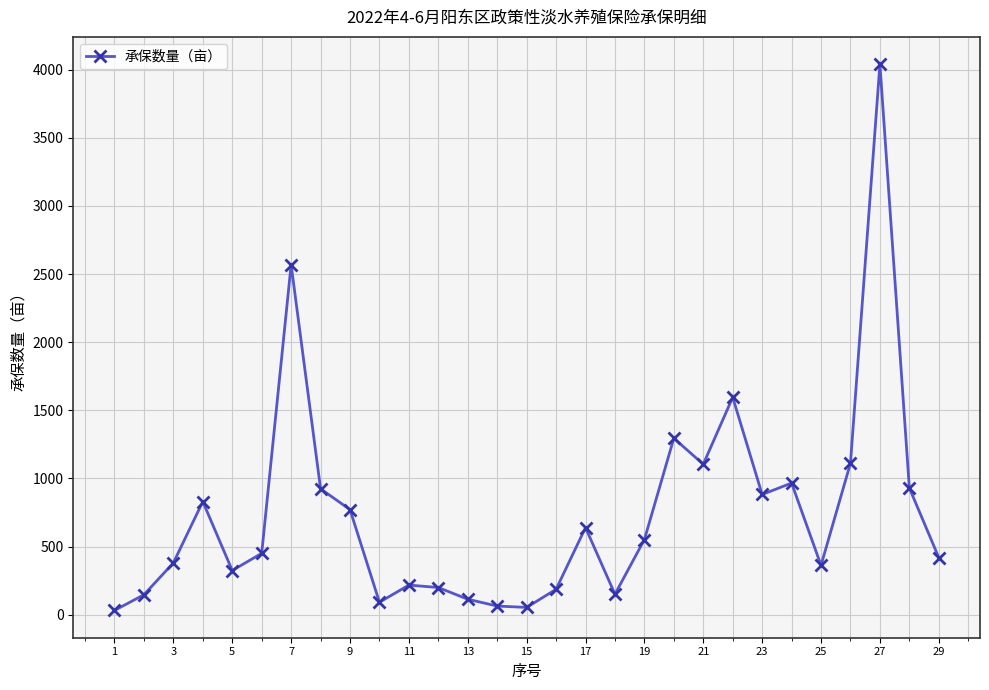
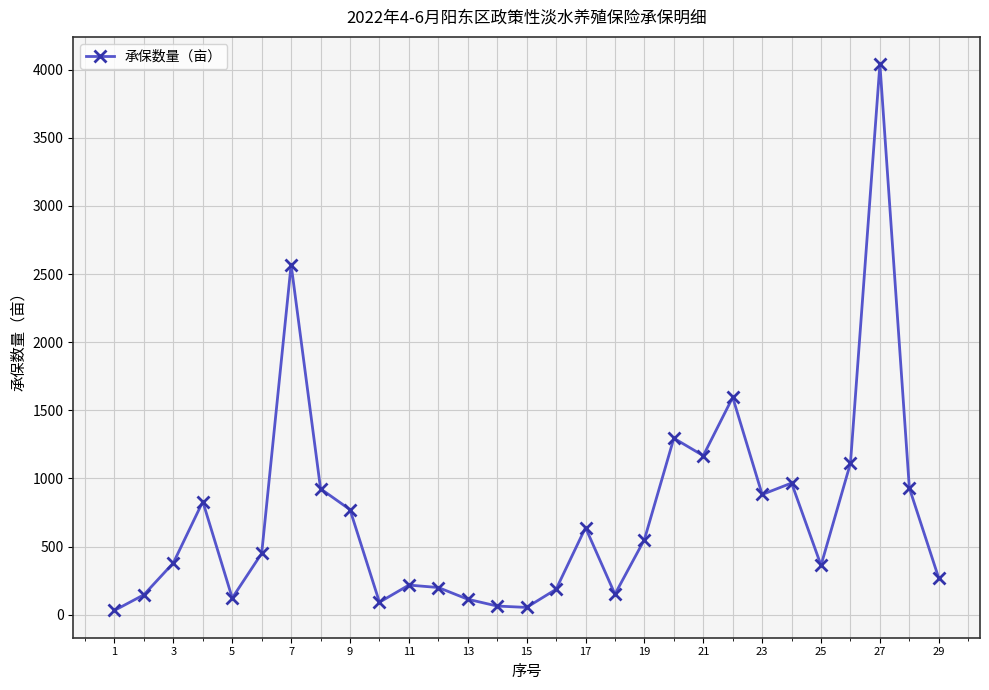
  {
    "1": 30,
    "3": 380,
-   "5": 320,
+   "5": 120,
    "7": 2570,
    "9": 770,
    "11": 220,
    "13": 110,
    "15": 50,
    "17": 640,
    "19": 550,
-   "21": 1100,
+   "21": 1170,
    "23": 880,
    "25": 360,
    "27": 4040,
-   "29": 420
+   "29": 270
  }
